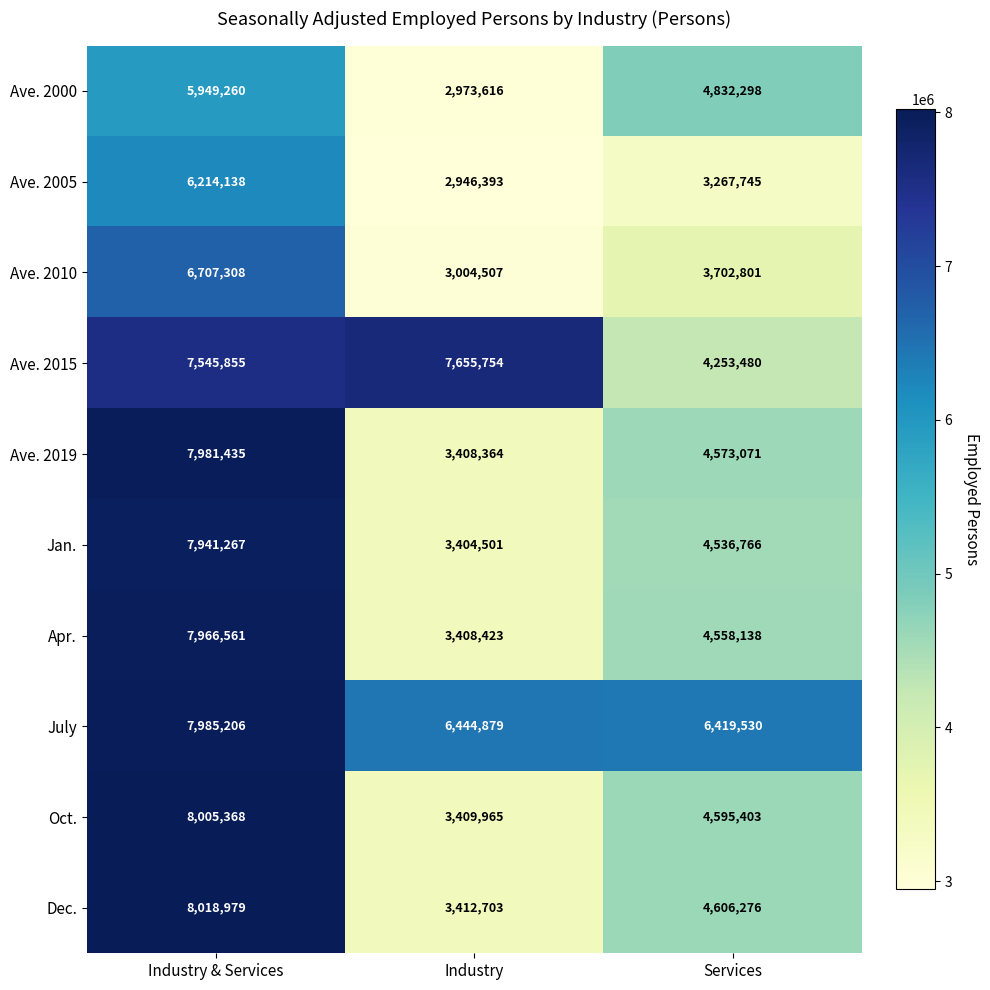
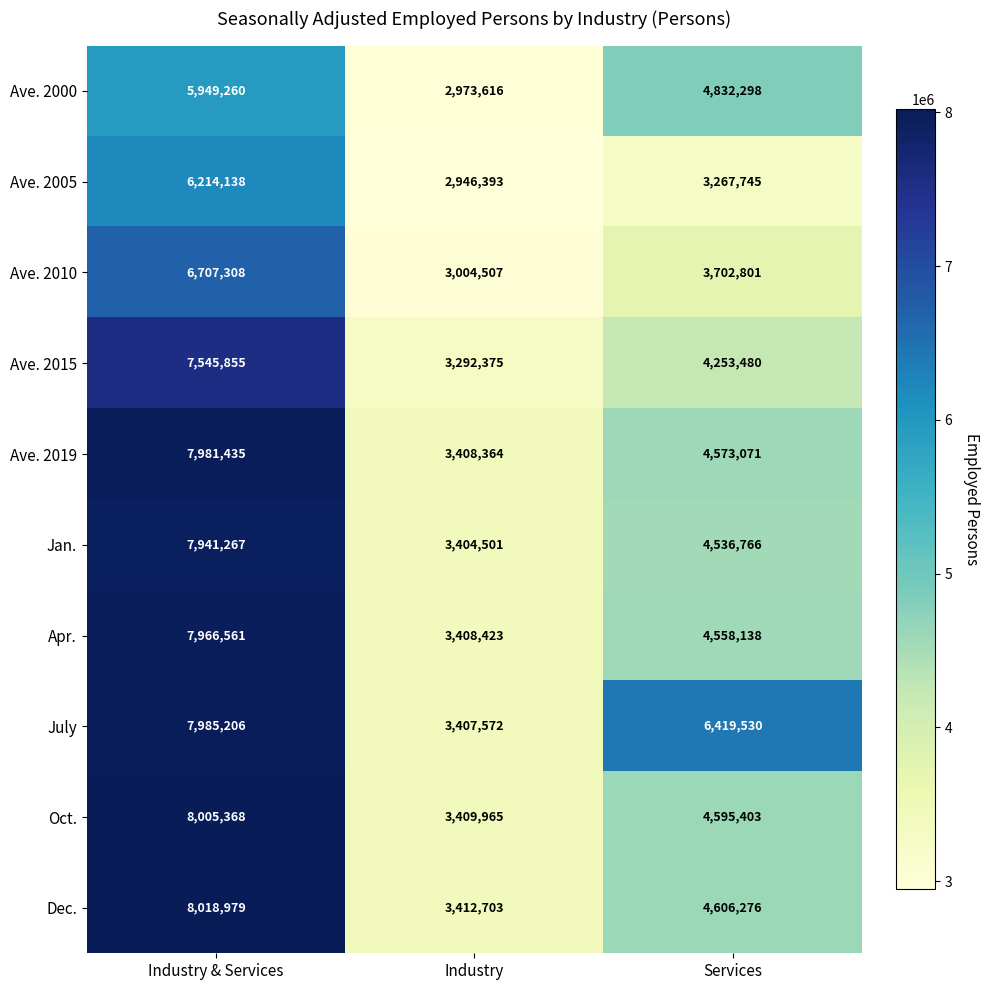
  {
    "Ave. 2000": {
      "Industry & Services": "5,949,260",
      "Industry": "2,973,616",
      "Services": "4,832,298"
    },
    "Ave. 2005": {
      "Industry & Services": "6,214,138",
      "Industry": "2,946,393",
      "Services": "3,267,745"
    },
    "Ave. 2010": {
      "Industry & Services": "6,707,308",
      "Industry": "3,004,507",
      "Services": "3,702,801"
    },
    "Ave. 2015": {
      "Industry & Services": "7,545,855",
-     "Industry": "7,655,754",
+     "Industry": "3,292,375",
      "Services": "4,253,480"
    },
    "Ave. 2019": {
      "Industry & Services": "7,981,435",
      "Industry": "3,408,364",
      "Services": "4,573,071"
    },
    "Jan.": {
      "Industry & Services": "7,941,267",
      "Industry": "3,404,501",
      "Services": "4,536,766"
    },
    "Apr.": {
      "Industry & Services": "7,966,561",
      "Industry": "3,408,423",
      "Services": "4,558,138"
    },
    "July": {
      "Industry & Services": "7,985,206",
-     "Industry": "6,444,879",
+     "Industry": "3,407,572",
      "Services": "6,419,530"
    },
    "Oct.": {
      "Industry & Services": "8,005,368",
      "Industry": "3,409,965",
      "Services": "4,595,403"
    },
    "Dec.": {
      "Industry & Services": "8,018,979",
      "Industry": "3,412,703",
      "Services": "4,606,276"
    }
  }
